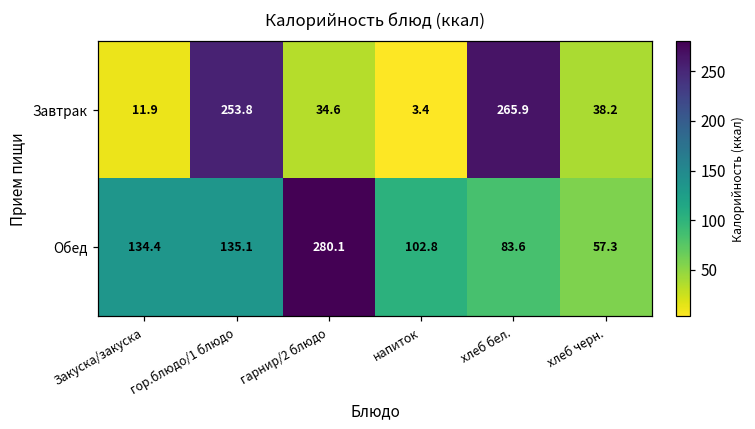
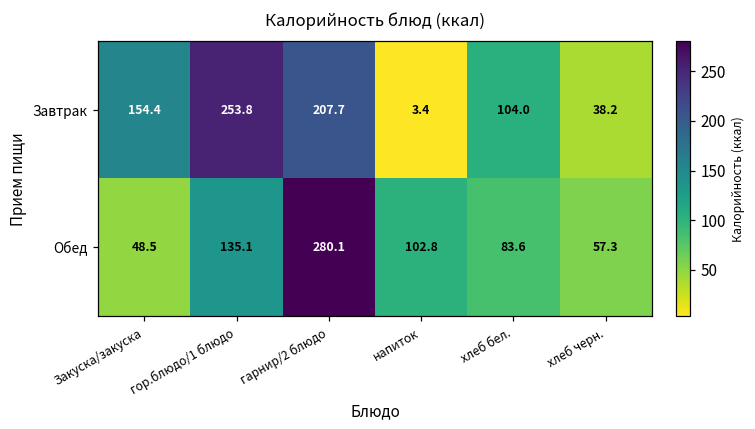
  {
    "Завтрак": {
-     "Закуска/закуска": 11.9,
+     "Закуска/закуска": 154.4,
      "гор.блюдо/1 блюдо": 253.8,
-     "гарнир/2 блюдо": 34.6,
+     "гарнир/2 блюдо": 207.7,
      "напиток": 3.4,
-     "хлеб бел.": 265.9,
+     "хлеб бел.": 104.0,
      "хлеб черн.": 38.2
    },
    "Обед": {
-     "Закуска/закуска": 134.4,
+     "Закуска/закуска": 48.5,
      "гор.блюдо/1 блюдо": 135.1,
      "гарнир/2 блюдо": 280.1,
      "напиток": 102.8,
      "хлеб бел.": 83.6,
      "хлеб черн.": 57.3
    }
  }
